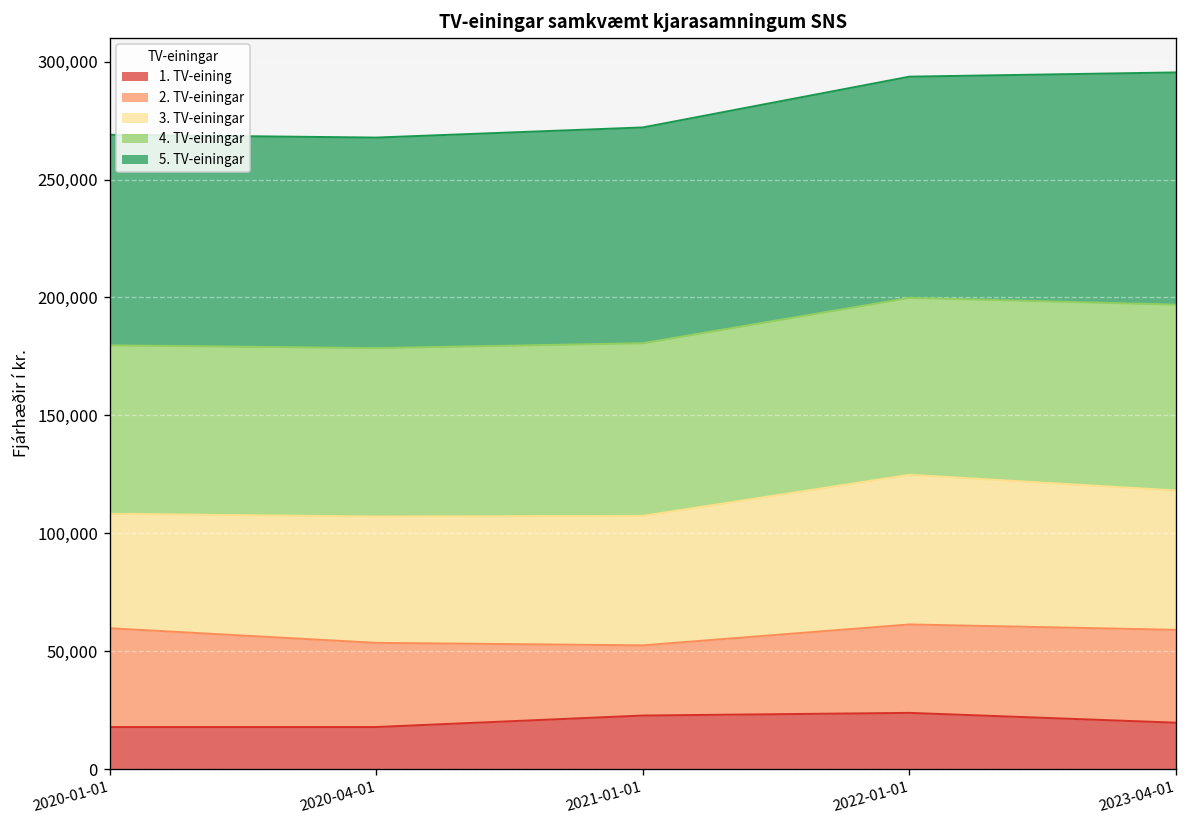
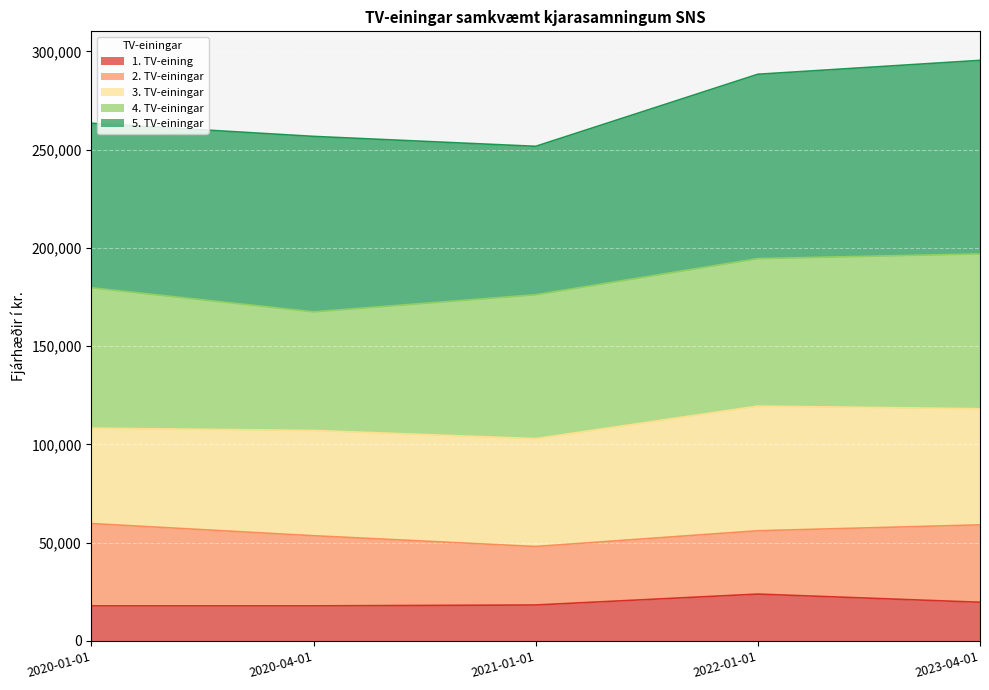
  {
    "1. TV-eining": {
      "2020-01-01": "18,000",
      "2020-04-01": "18,000",
-     "2021-01-01": "23,000",
+     "2021-01-01": "18,000",
      "2022-01-01": "24,000",
      "2023-04-01": "20,000"
    },
    "2. TV-einingar": {
      "2020-01-01": "42,000",
      "2020-04-01": "36,000",
      "2021-01-01": "30,000",
-     "2022-01-01": "37,000",
+     "2022-01-01": "32,000",
      "2023-04-01": "39,000"
    },
    "3. TV-einingar": {
      "2020-01-01": "49,000",
      "2020-04-01": "54,000",
      "2021-01-01": "55,000",
      "2022-01-01": "63,000",
      "2023-04-01": "59,000"
    },
    "4. TV-einingar": {
      "2020-01-01": "71,000",
-     "2020-04-01": "71,000",
+     "2020-04-01": "60,000",
      "2021-01-01": "73,000",
      "2022-01-01": "75,000",
      "2023-04-01": "79,000"
    },
    "5. TV-einingar": {
-     "2020-01-01": "89,000",
+     "2020-01-01": "84,000",
      "2020-04-01": "89,000",
-     "2021-01-01": "91,000",
+     "2021-01-01": "75,000",
      "2022-01-01": "94,000",
      "2023-04-01": "98,000"
    }
  }
